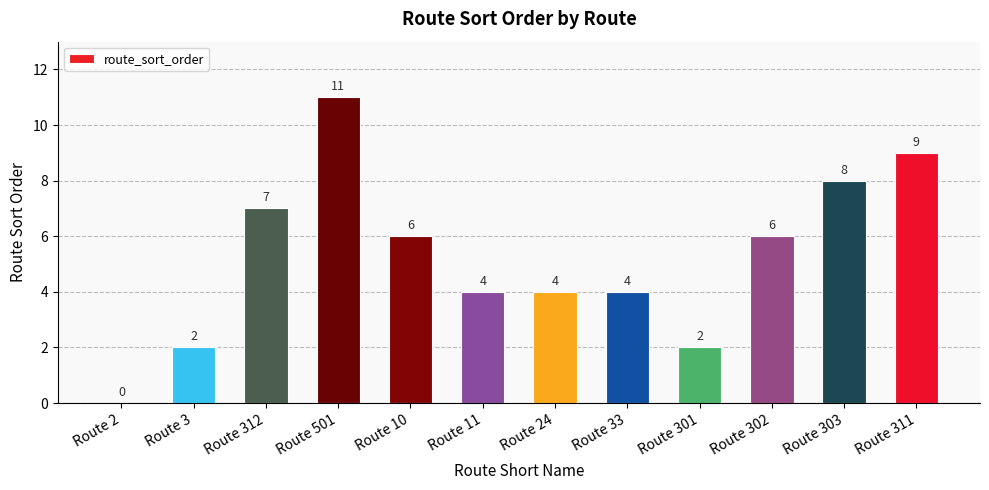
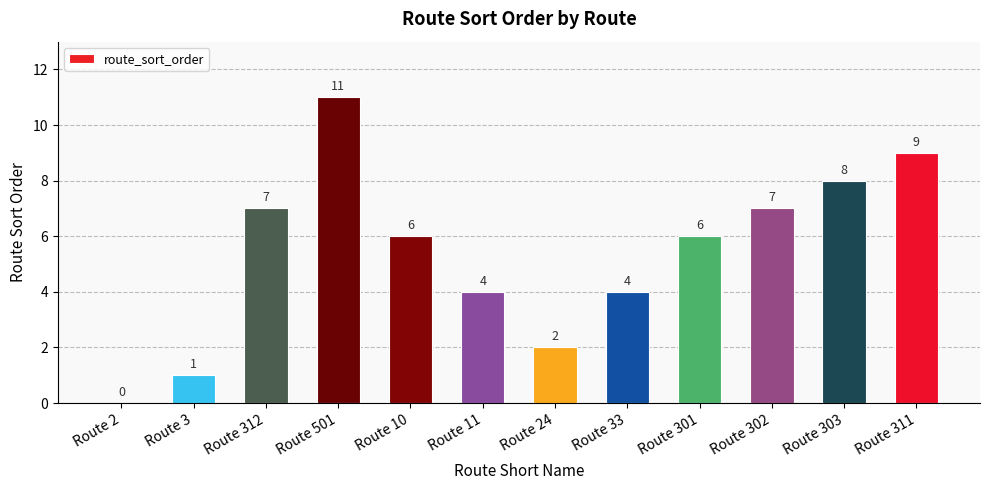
  {
    "Route 2": 0,
-   "Route 3": 2,
+   "Route 3": 1,
    "Route 312": 7,
    "Route 501": 11,
    "Route 10": 6,
    "Route 11": 4,
-   "Route 24": 4,
+   "Route 24": 2,
    "Route 33": 4,
-   "Route 301": 2,
-   "Route 302": 6,
+   "Route 301": 6,
+   "Route 302": 7,
    "Route 303": 8,
    "Route 311": 9
  }
